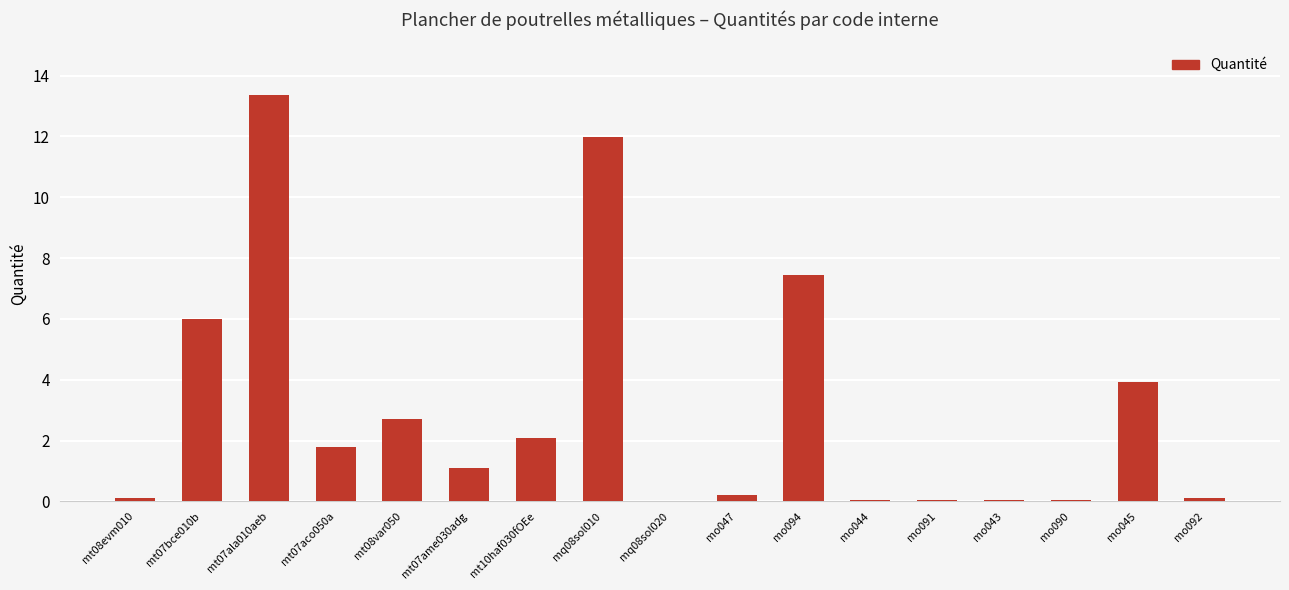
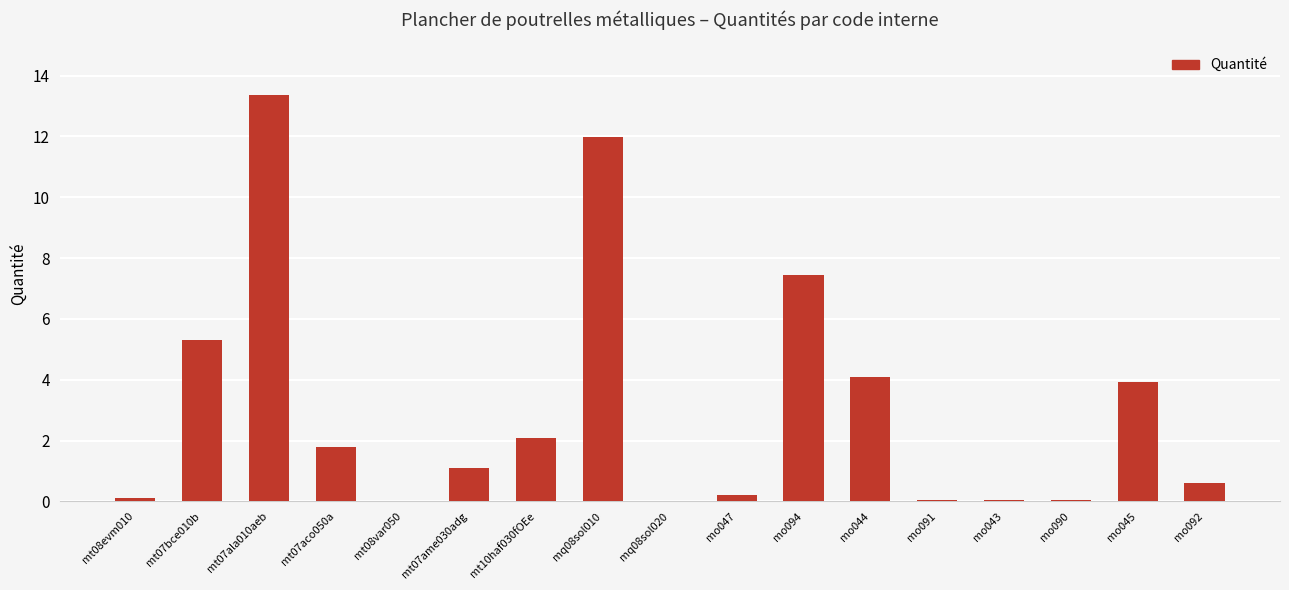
  {
    "mt08evm010": 0.1,
-   "mt07bce010b": 6.0,
+   "mt07bce010b": 5.3,
    "mt07ala010aeb": 13.4,
    "mt07aco050a": 1.8,
-   "mt08var050": 2.7,
+   "mt08var050": 0.0,
    "mt07ame030adg": 1.1,
    "mt10haf030fOEe": 2.1,
    "mq08sol010": 12.0,
    "mo047": 0.2,
    "mo094": 7.4,
-   "mo044": 0.1,
+   "mo044": 4.1,
    "mo045": 3.9,
-   "mo092": 0.1
+   "mo092": 0.6
  }
